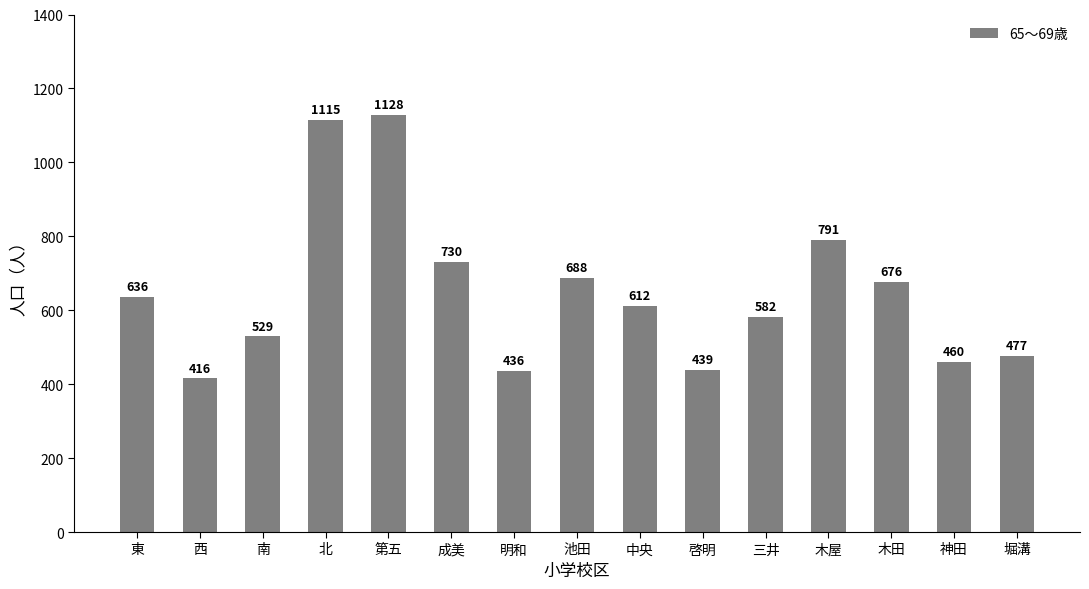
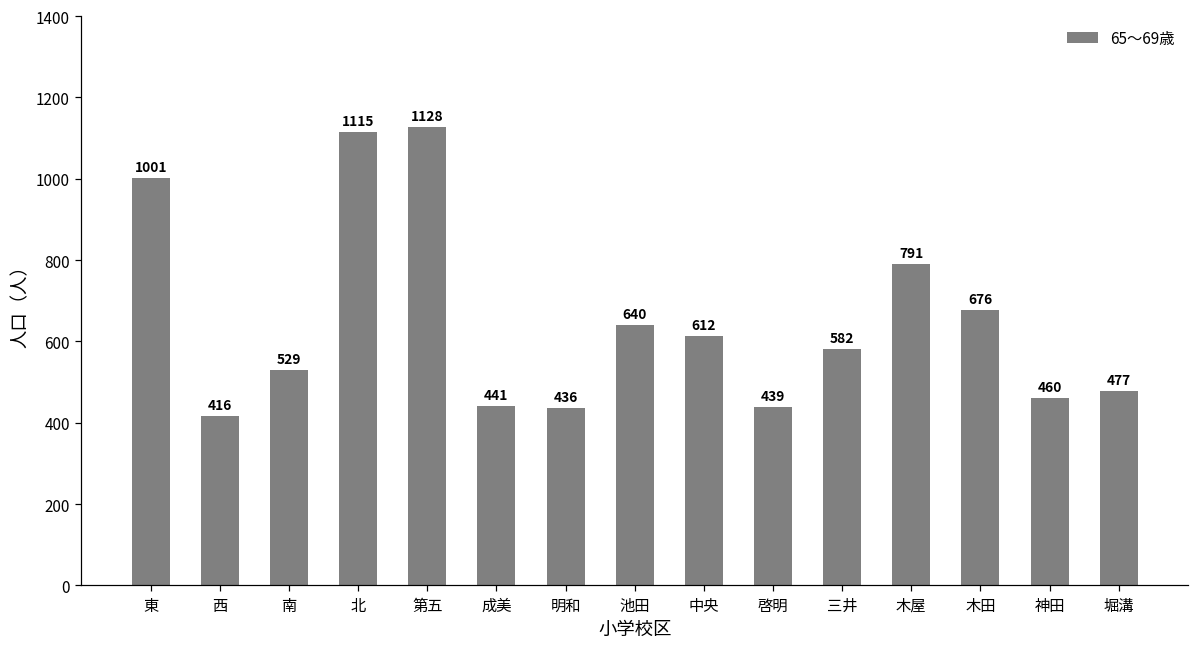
  {
-   "東": 636,
+   "東": 1001,
    "西": 416,
    "南": 529,
    "北": 1115,
    "第五": 1128,
-   "成美": 730,
+   "成美": 441,
    "明和": 436,
-   "池田": 688,
+   "池田": 640,
    "中央": 612,
    "啓明": 439,
    "三井": 582,
    "木屋": 791,
    "木田": 676,
    "神田": 460,
    "堀溝": 477
  }
